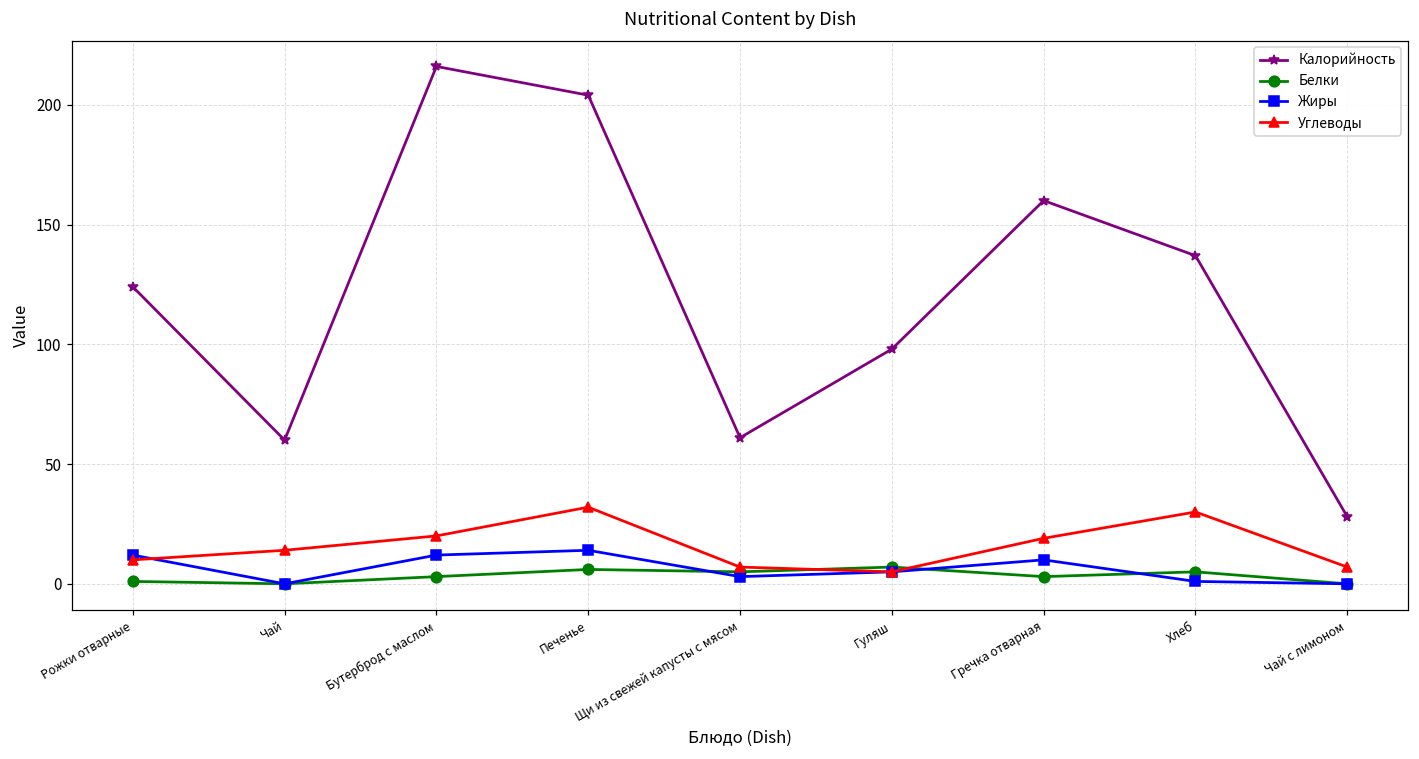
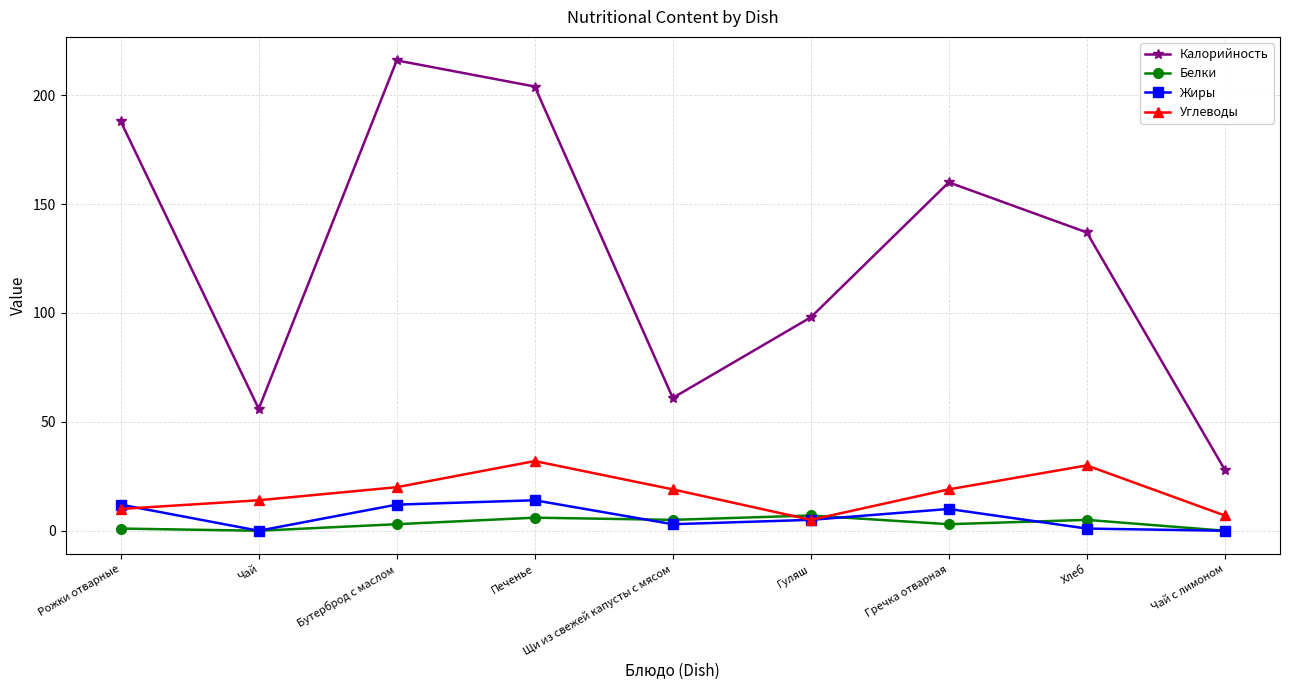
  {
    "Калорийность": {
-     "Рожки отварные": 124,
-     "Чай": 60,
+     "Рожки отварные": 188,
+     "Чай": 56,
      "Бутерброд с маслом": 216,
      "Печенье": 204,
      "Щи из свежей капусты с мясом": 61,
      "Гуляш": 98,
      "Гречка отварная": 160,
      "Хлеб": 137,
      "Чай с лимоном": 28
    },
    "Белки": {
      "Рожки отварные": 1,
      "Бутерброд с маслом": 3,
      "Печенье": 6,
      "Щи из свежей капусты с мясом": 5,
      "Гуляш": 7,
      "Гречка отварная": 3,
      "Хлеб": 5
    },
    "Жиры": {
      "Рожки отварные": 12,
      "Бутерброд с маслом": 12,
      "Печенье": 14,
      "Щи из свежей капусты с мясом": 3,
      "Гречка отварная": 10,
      "Хлеб": 1
    },
    "Углеводы": {
      "Рожки отварные": 10,
      "Чай": 14,
      "Бутерброд с маслом": 20,
      "Печенье": 32,
-     "Щи из свежей капусты с мясом": 7,
+     "Щи из свежей капусты с мясом": 19,
      "Гречка отварная": 19,
      "Хлеб": 30,
      "Чай с лимоном": 7
    }
  }
